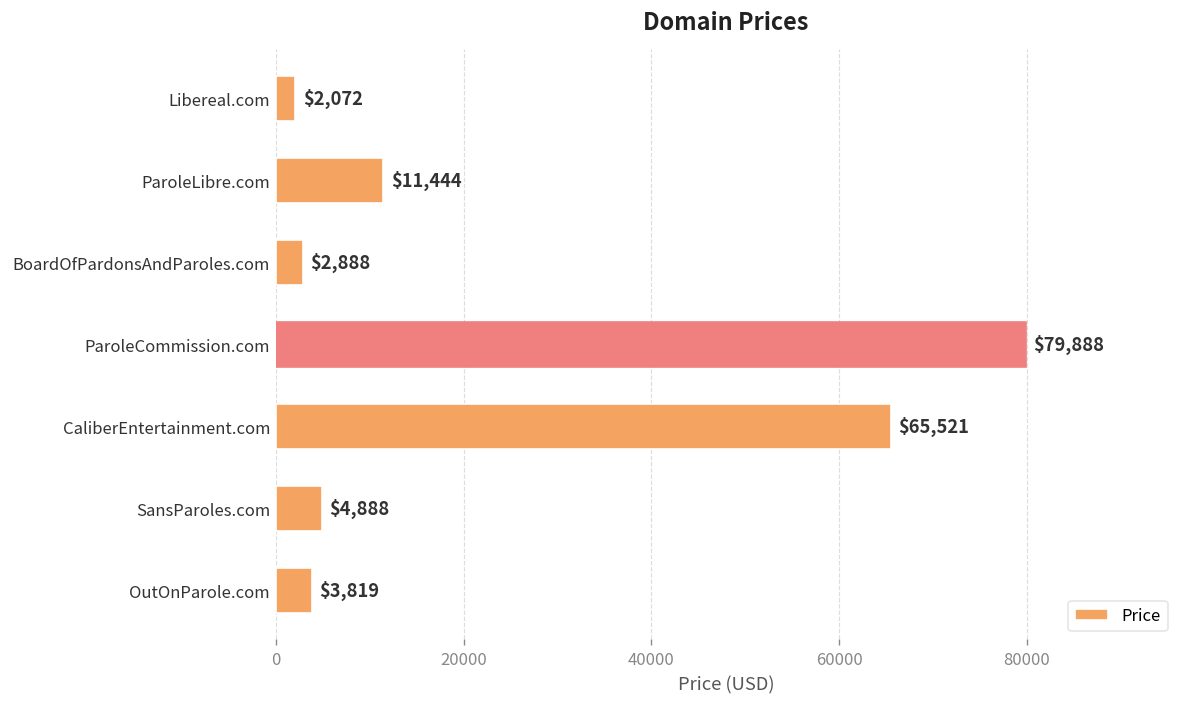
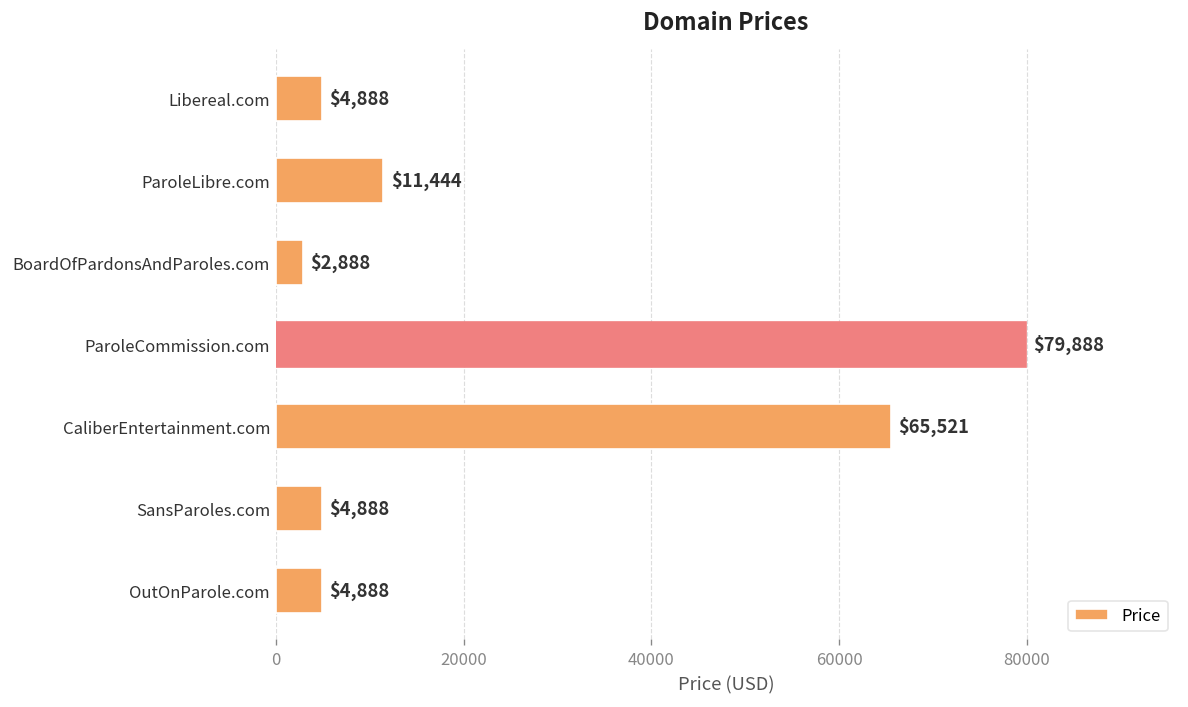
  {
-   "Libereal.com": "$2,072",
+   "Libereal.com": "$4,888",
    "ParoleLibre.com": "$11,444",
    "BoardOfPardonsAndParoles.com": "$2,888",
    "ParoleCommission.com": "$79,888",
    "CaliberEntertainment.com": "$65,521",
    "SansParoles.com": "$4,888",
-   "OutOnParole.com": "$3,819"
+   "OutOnParole.com": "$4,888"
  }
